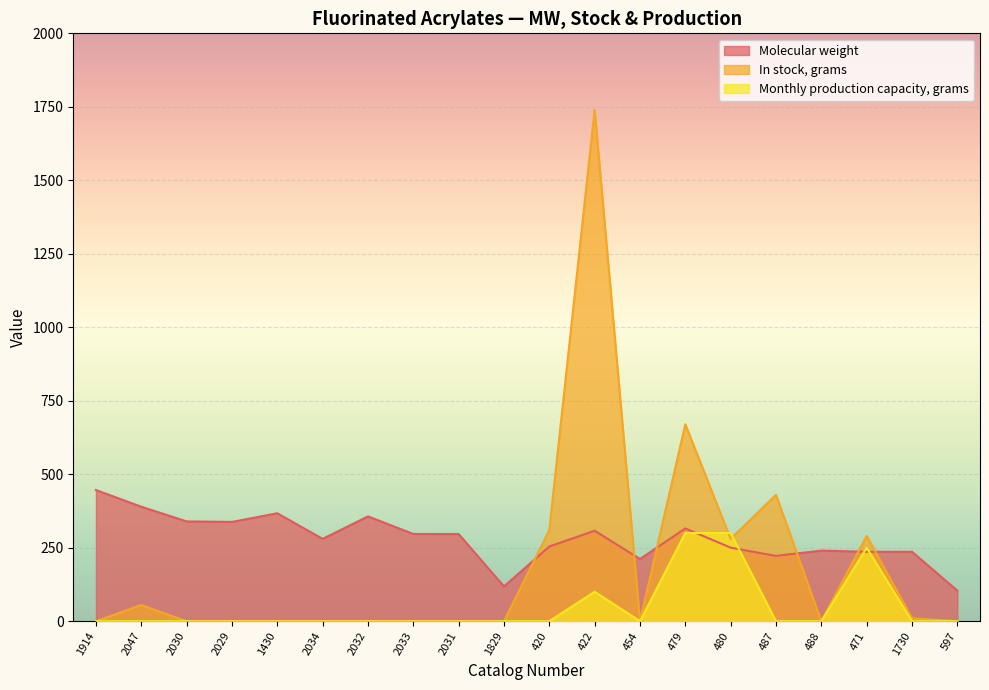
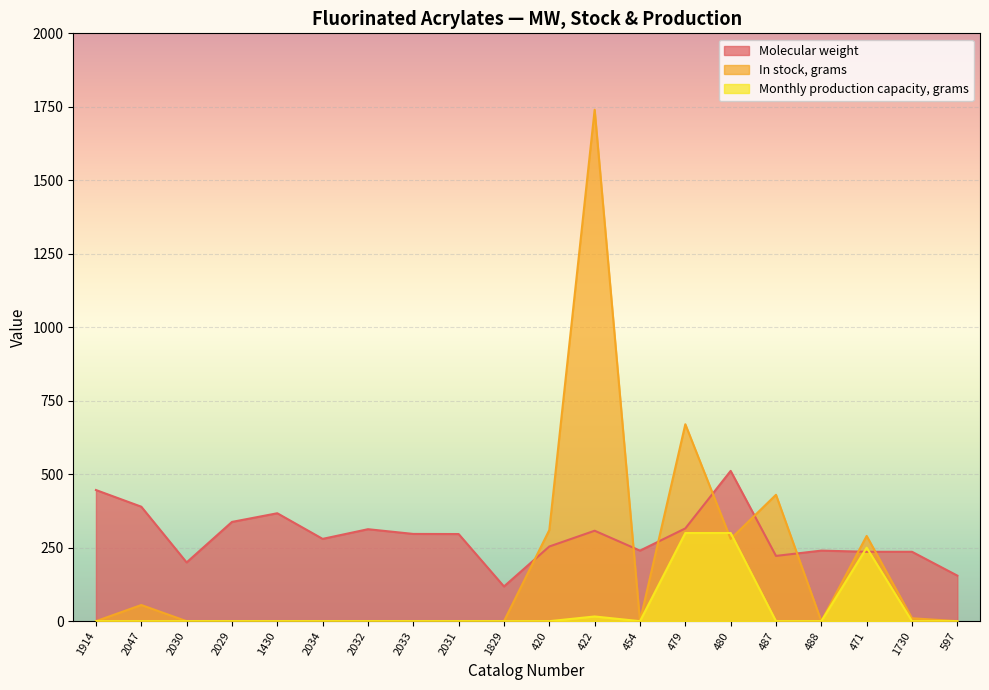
  {
    "Molecular weight": {
      "1914": 450,
      "2047": 390,
-     "2030": 340,
+     "2030": 200,
      "2029": 340,
      "1430": 370,
      "2034": 280,
-     "2032": 360,
+     "2032": 310,
      "2033": 300,
      "2031": 300,
      "1829": 120,
      "420": 250,
      "422": 310,
-     "454": 210,
+     "454": 240,
      "479": 320,
-     "480": 250,
+     "480": 510,
      "487": 220,
      "488": 240,
      "471": 240,
      "1730": 240,
-     "597": 100
+     "597": 160
    },
    "In stock, grams": {
      "2047": 60,
      "420": 310,
      "422": 1740,
      "479": 670,
      "480": 280,
      "487": 430,
      "471": 290,
      "1730": 10
    },
    "Monthly production capacity, grams": {
      "2047": 0,
      "420": 0,
-     "422": 100,
+     "422": 20,
      "479": 300,
      "480": 300,
      "487": 0,
      "471": 250,
      "1730": 0
    }
  }
